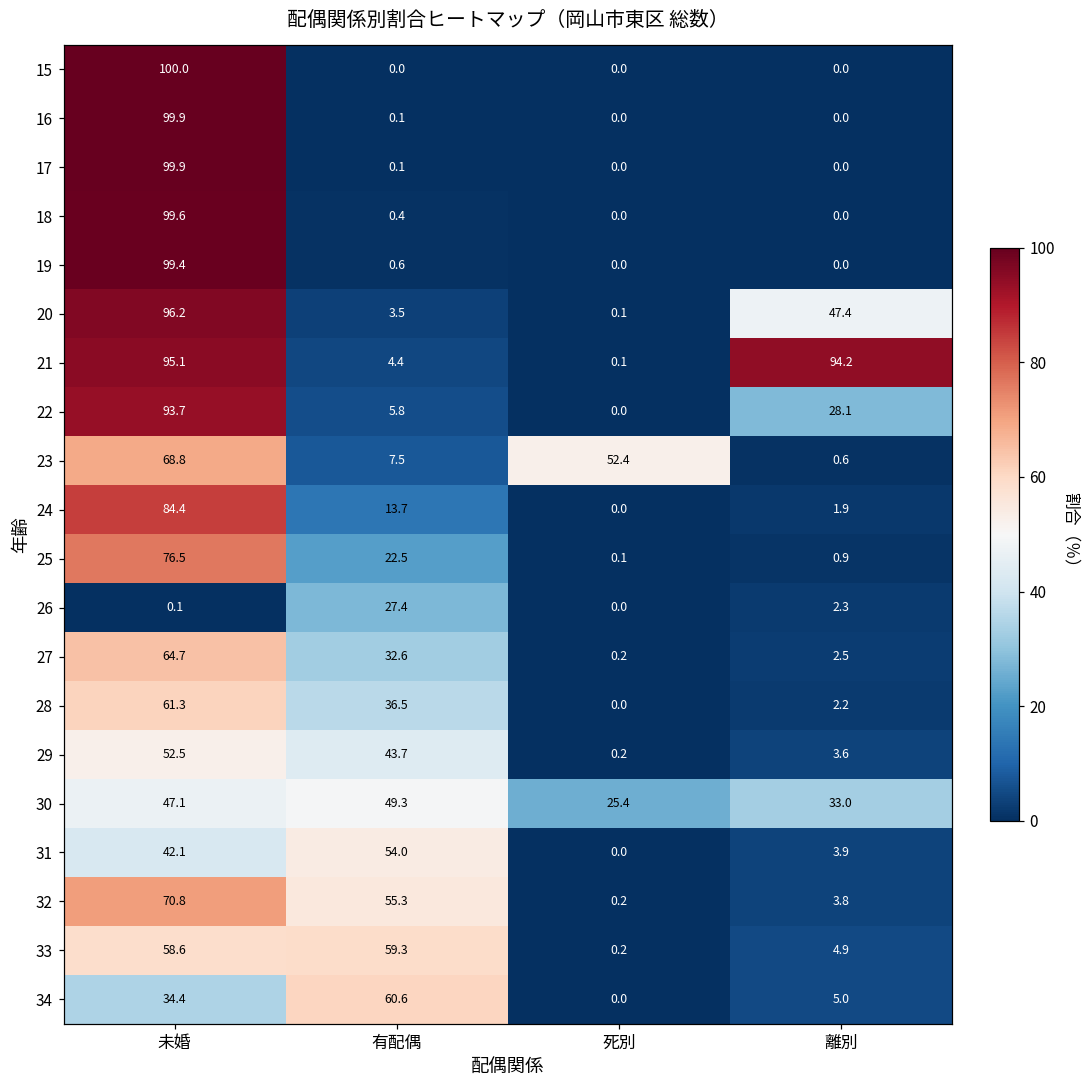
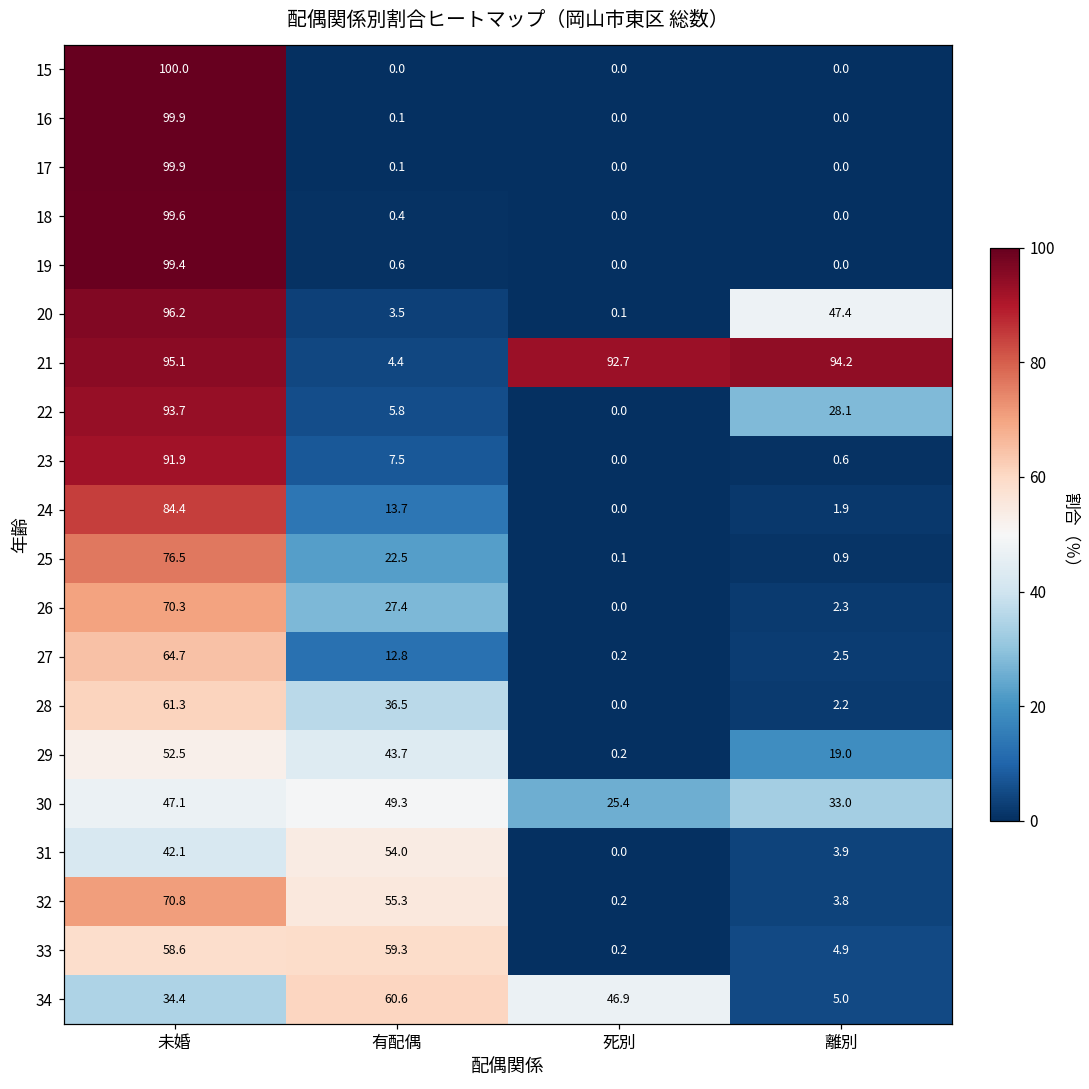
  {
    "15": {
      "未婚": 100.0,
      "有配偶": 0.0,
      "死別": 0.0,
      "離別": 0.0
    },
    "16": {
      "未婚": 99.9,
      "有配偶": 0.1,
      "死別": 0.0,
      "離別": 0.0
    },
    "17": {
      "未婚": 99.9,
      "有配偶": 0.1,
      "死別": 0.0,
      "離別": 0.0
    },
    "18": {
      "未婚": 99.6,
      "有配偶": 0.4,
      "死別": 0.0,
      "離別": 0.0
    },
    "19": {
      "未婚": 99.4,
      "有配偶": 0.6,
      "死別": 0.0,
      "離別": 0.0
    },
    "20": {
      "未婚": 96.2,
      "有配偶": 3.5,
      "死別": 0.1,
      "離別": 47.4
    },
    "21": {
      "未婚": 95.1,
      "有配偶": 4.4,
-     "死別": 0.1,
+     "死別": 92.7,
      "離別": 94.2
    },
    "22": {
      "未婚": 93.7,
      "有配偶": 5.8,
      "死別": 0.0,
      "離別": 28.1
    },
    "23": {
-     "未婚": 68.8,
+     "未婚": 91.9,
      "有配偶": 7.5,
-     "死別": 52.4,
+     "死別": 0.0,
      "離別": 0.6
    },
    "24": {
      "未婚": 84.4,
      "有配偶": 13.7,
      "死別": 0.0,
      "離別": 1.9
    },
    "25": {
      "未婚": 76.5,
      "有配偶": 22.5,
      "死別": 0.1,
      "離別": 0.9
    },
    "26": {
-     "未婚": 0.1,
+     "未婚": 70.3,
      "有配偶": 27.4,
      "死別": 0.0,
      "離別": 2.3
    },
    "27": {
      "未婚": 64.7,
-     "有配偶": 32.6,
+     "有配偶": 12.8,
      "死別": 0.2,
      "離別": 2.5
    },
    "28": {
      "未婚": 61.3,
      "有配偶": 36.5,
      "死別": 0.0,
      "離別": 2.2
    },
    "29": {
      "未婚": 52.5,
      "有配偶": 43.7,
      "死別": 0.2,
-     "離別": 3.6
+     "離別": 19.0
    },
    "30": {
      "未婚": 47.1,
      "有配偶": 49.3,
      "死別": 25.4,
      "離別": 33.0
    },
    "31": {
      "未婚": 42.1,
      "有配偶": 54.0,
      "死別": 0.0,
      "離別": 3.9
    },
    "32": {
      "未婚": 70.8,
      "有配偶": 55.3,
      "死別": 0.2,
      "離別": 3.8
    },
    "33": {
      "未婚": 58.6,
      "有配偶": 59.3,
      "死別": 0.2,
      "離別": 4.9
    },
    "34": {
      "未婚": 34.4,
      "有配偶": 60.6,
-     "死別": 0.0,
+     "死別": 46.9,
      "離別": 5.0
    }
  }
